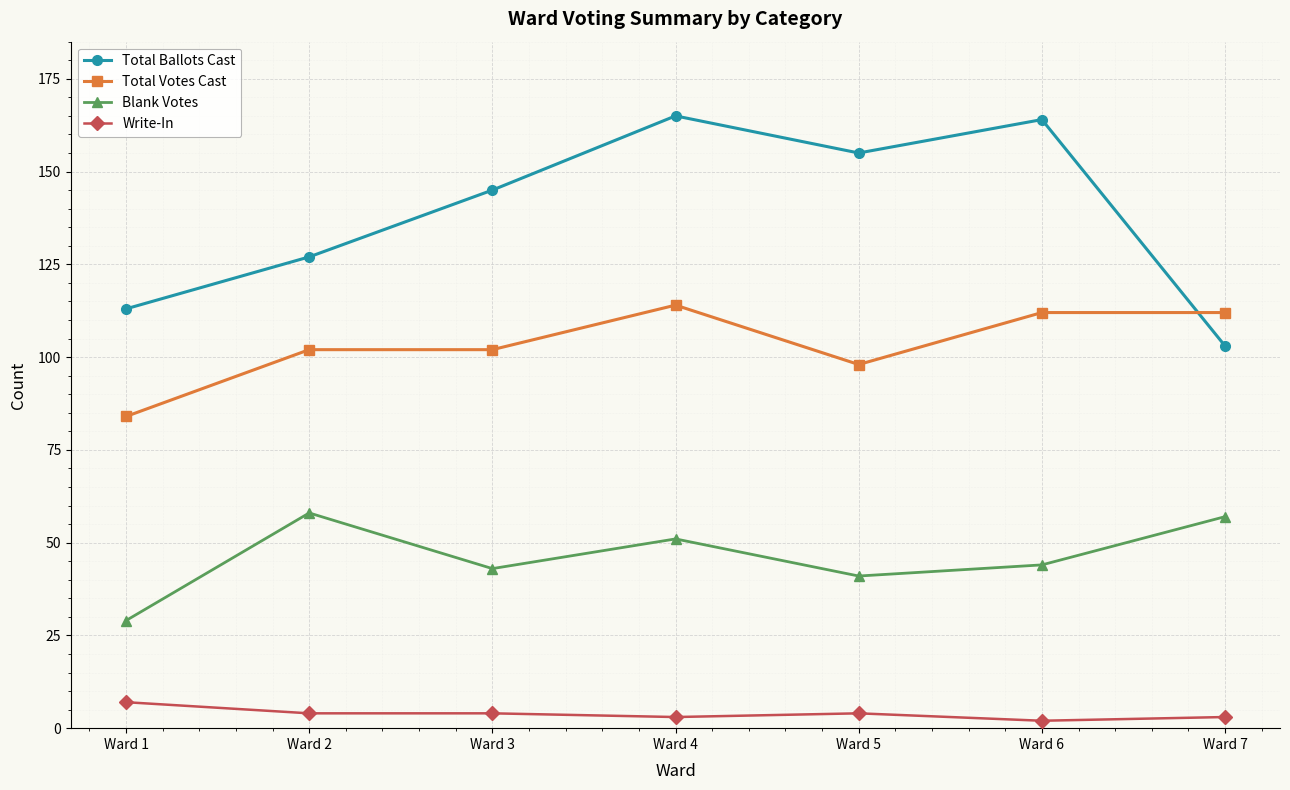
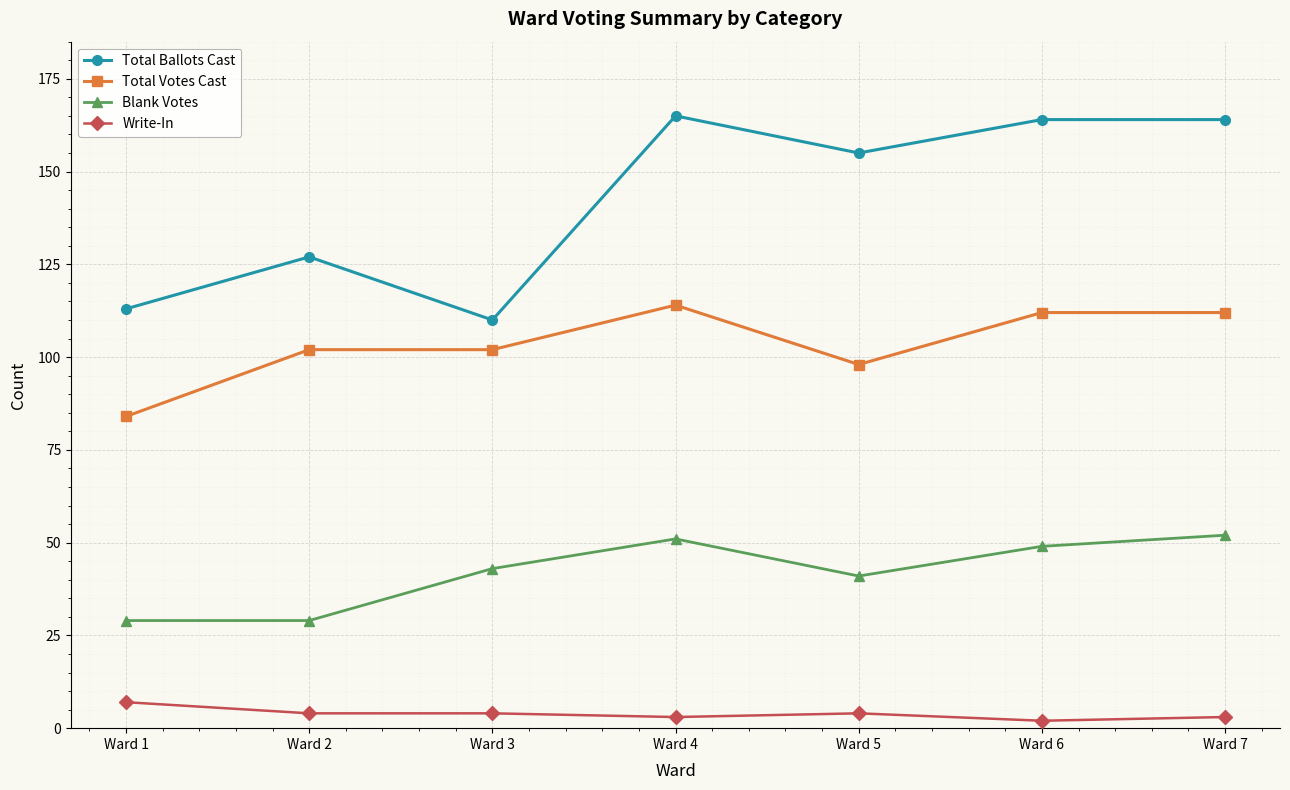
  {
    "Total Ballots Cast": {
      "Ward 1": 113,
      "Ward 2": 127,
-     "Ward 3": 145,
+     "Ward 3": 110,
      "Ward 4": 165,
      "Ward 5": 155,
      "Ward 6": 164,
-     "Ward 7": 103
+     "Ward 7": 164
    },
    "Blank Votes": {
      "Ward 1": 29,
-     "Ward 2": 58,
+     "Ward 2": 29,
      "Ward 3": 43,
      "Ward 4": 51,
      "Ward 5": 41,
-     "Ward 6": 44,
-     "Ward 7": 57
+     "Ward 6": 49,
+     "Ward 7": 52
    }
  }
